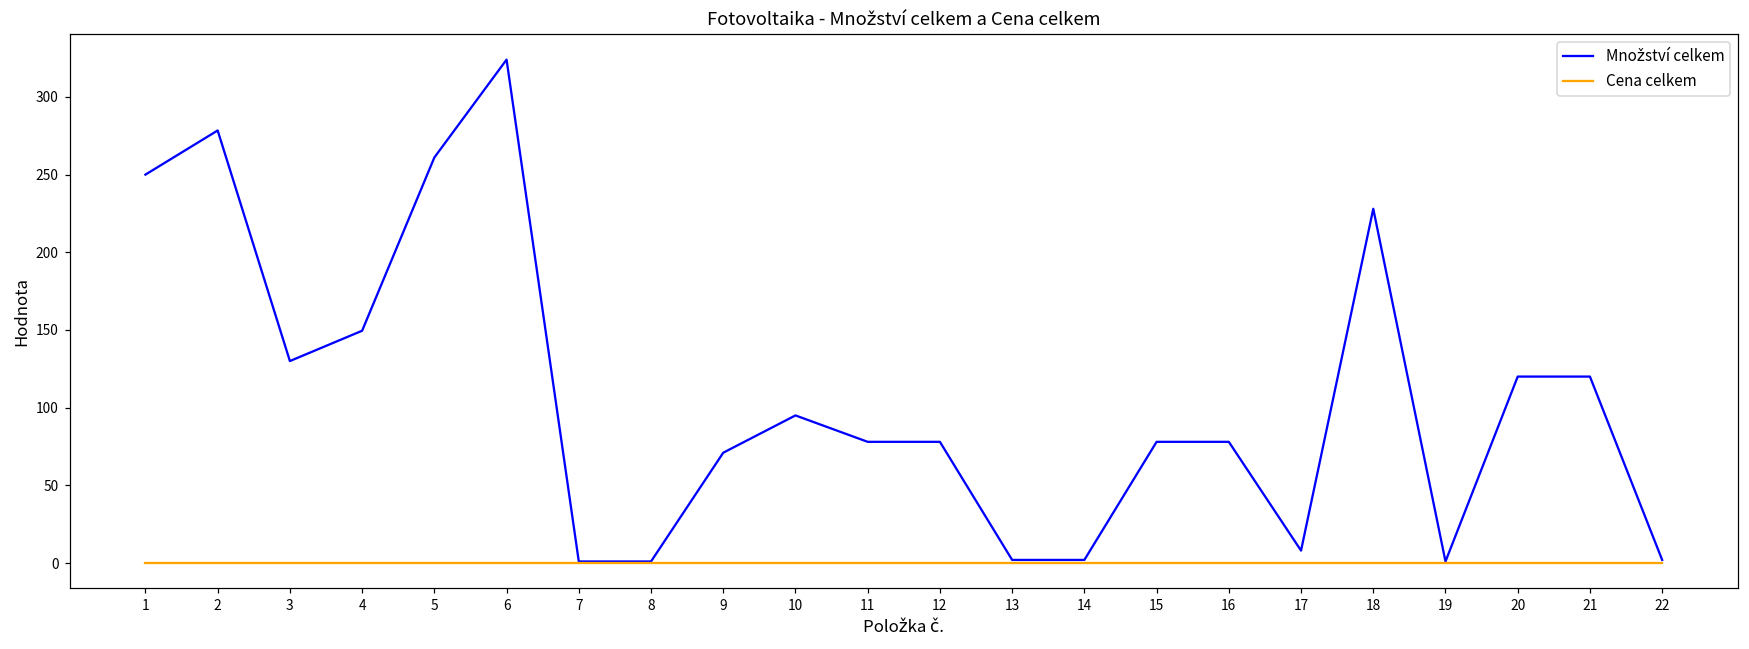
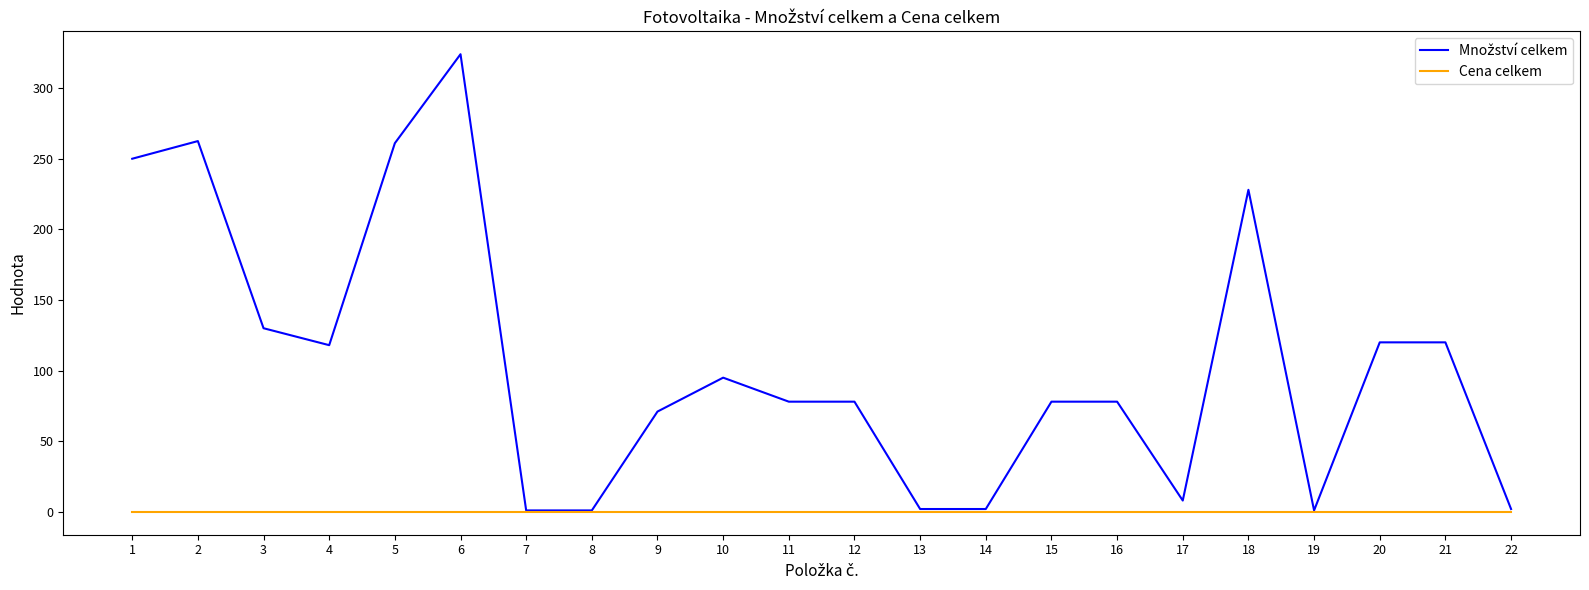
  {
    "Množství celkem": {
      "1": 250,
-     "2": 278,
+     "2": 263,
      "3": 130,
-     "4": 150,
+     "4": 118,
      "5": 261,
      "6": 324,
      "9": 71,
      "10": 95,
      "11": 78,
      "12": 78,
      "13": 2,
      "14": 2,
      "15": 78,
      "16": 78,
      "17": 8,
      "18": 228,
      "20": 120,
      "21": 120,
      "22": 2
    },
    "Cena celkem": {
      "1": 0,
      "2": 0,
      "3": 0,
      "4": 0,
      "5": 0,
      "6": 0,
      "9": 0,
      "10": 0,
      "11": 0,
      "12": 0,
      "13": 0,
      "14": 0,
      "15": 0,
      "16": 0,
      "17": 0,
      "18": 0,
      "20": 0,
      "21": 0,
      "22": 0
    }
  }
